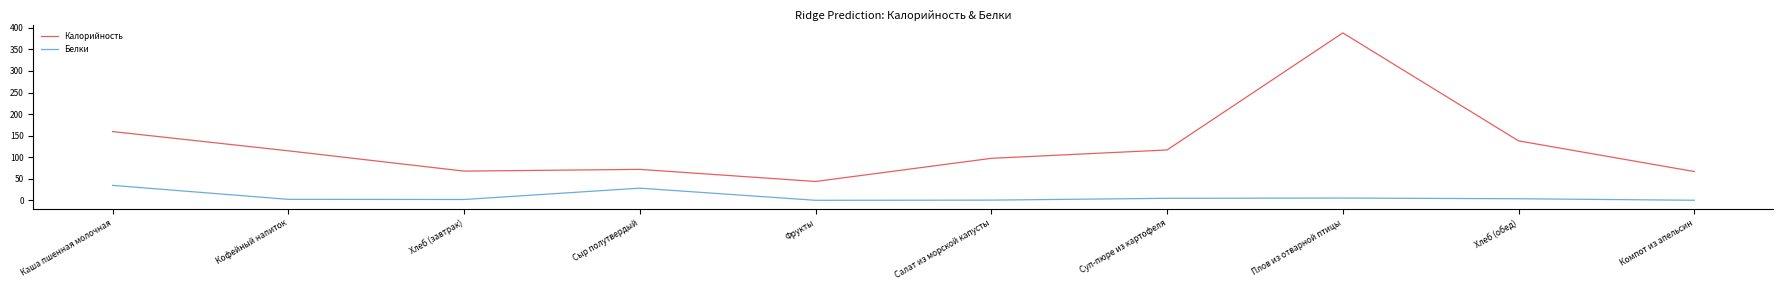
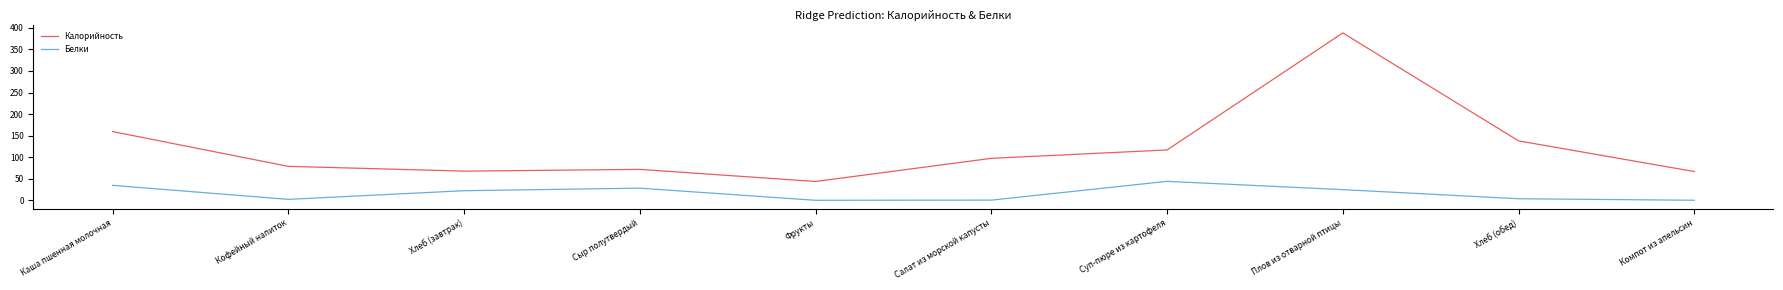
  {
    "Калорийность": {
      "Каша пшенная молочная": 160,
-     "Кофейный напиток": 120,
+     "Кофейный напиток": 80,
      "Хлеб (завтрак)": 70,
      "Сыр полутвердый": 70,
      "Фрукты": 40,
      "Салат из морской капусты": 100,
      "Суп-пюре из картофеля": 120,
      "Плов из отварной птицы": 390,
      "Хлеб (обед)": 140,
      "Компот из апельсин": 70
    },
    "Белки": {
      "Каша пшенная молочная": 40,
      "Кофейный напиток": 0,
-     "Хлеб (завтрак)": 0,
+     "Хлеб (завтрак)": 20,
      "Сыр полутвердый": 30,
      "Фрукты": 0,
      "Салат из морской капусты": 0,
-     "Суп-пюре из картофеля": 10,
-     "Плов из отварной птицы": 10,
+     "Суп-пюре из картофеля": 40,
+     "Плов из отварной птицы": 30,
      "Хлеб (обед)": 0,
      "Компот из апельсин": 0
    }
  }
